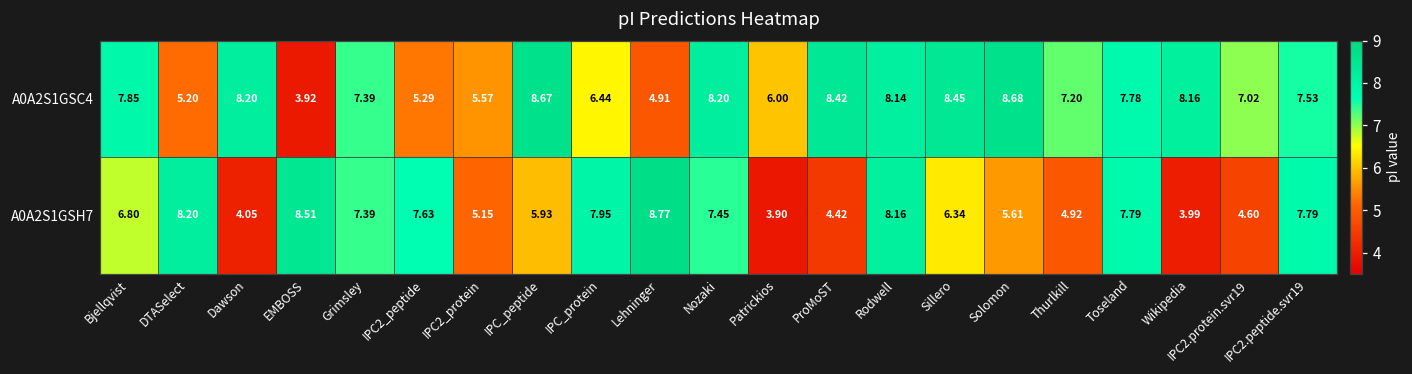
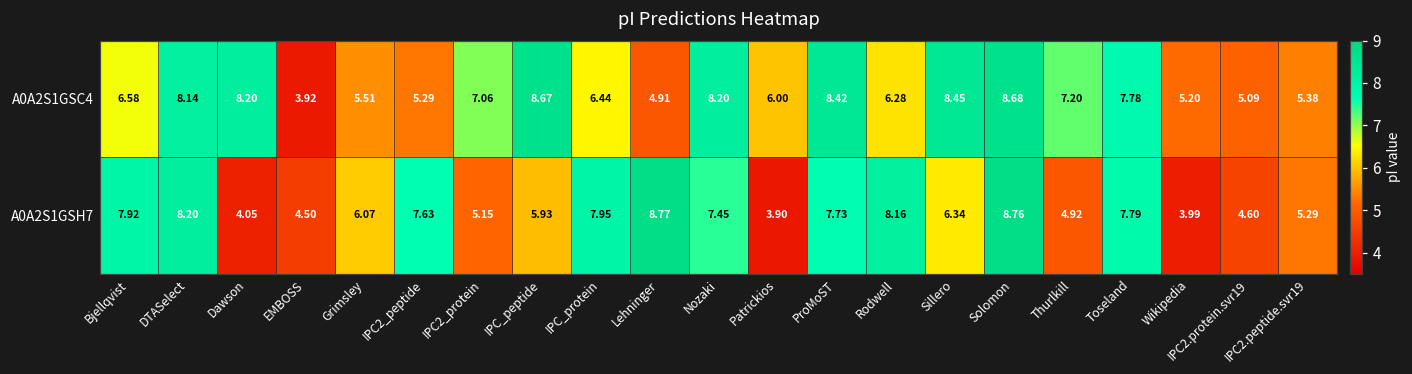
  {
    "A0A2S1GSC4": {
-     "Bjellqvist": 7.85,
-     "DTASelect": 5.20,
+     "Bjellqvist": 6.58,
+     "DTASelect": 8.14,
      "Dawson": 8.20,
      "EMBOSS": 3.92,
-     "Grimsley": 7.39,
+     "Grimsley": 5.51,
      "IPC2_peptide": 5.29,
-     "IPC2_protein": 5.57,
+     "IPC2_protein": 7.06,
      "IPC_peptide": 8.67,
      "IPC_protein": 6.44,
      "Lehninger": 4.91,
      "Nozaki": 8.20,
      "Patrickios": 6.00,
      "ProMoST": 8.42,
-     "Rodwell": 8.14,
+     "Rodwell": 6.28,
      "Sillero": 8.45,
      "Solomon": 8.68,
      "Thurlkill": 7.20,
      "Toseland": 7.78,
-     "Wikipedia": 8.16,
-     "IPC2.protein.svr19": 7.02,
-     "IPC2.peptide.svr19": 7.53
+     "Wikipedia": 5.20,
+     "IPC2.protein.svr19": 5.09,
+     "IPC2.peptide.svr19": 5.38
    },
    "A0A2S1GSH7": {
-     "Bjellqvist": 6.80,
+     "Bjellqvist": 7.92,
      "DTASelect": 8.20,
      "Dawson": 4.05,
-     "EMBOSS": 8.51,
-     "Grimsley": 7.39,
+     "EMBOSS": 4.50,
+     "Grimsley": 6.07,
      "IPC2_peptide": 7.63,
      "IPC2_protein": 5.15,
      "IPC_peptide": 5.93,
      "IPC_protein": 7.95,
      "Lehninger": 8.77,
      "Nozaki": 7.45,
      "Patrickios": 3.90,
-     "ProMoST": 4.42,
+     "ProMoST": 7.73,
      "Rodwell": 8.16,
      "Sillero": 6.34,
-     "Solomon": 5.61,
+     "Solomon": 8.76,
      "Thurlkill": 4.92,
      "Toseland": 7.79,
      "Wikipedia": 3.99,
      "IPC2.protein.svr19": 4.60,
-     "IPC2.peptide.svr19": 7.79
+     "IPC2.peptide.svr19": 5.29
    }
  }
